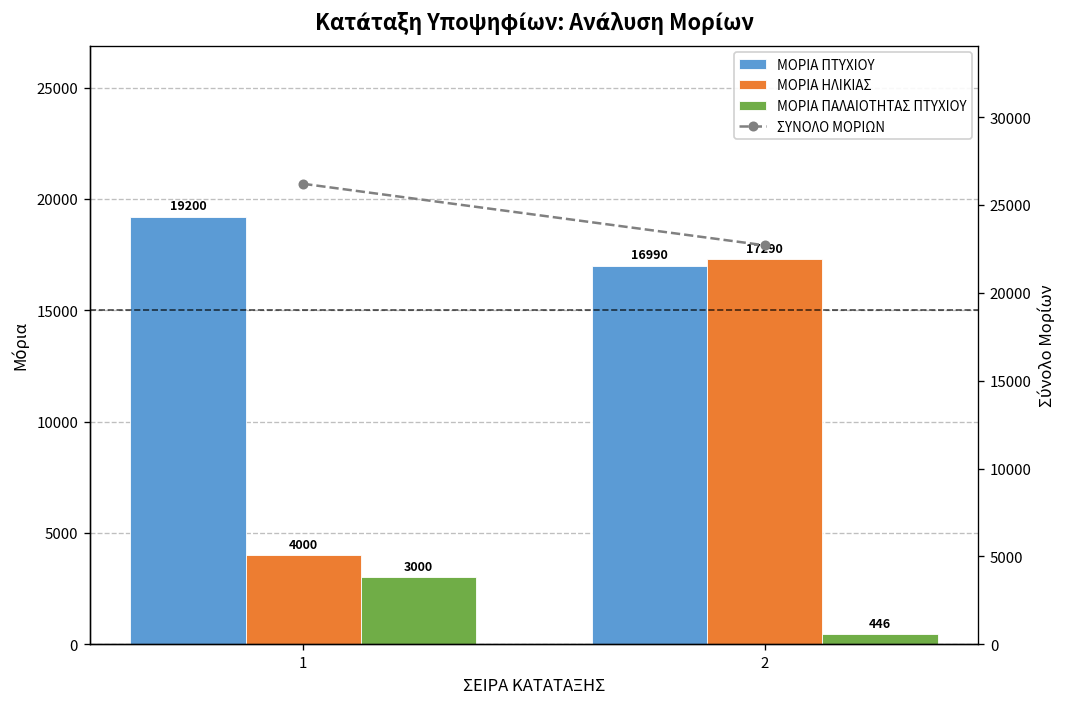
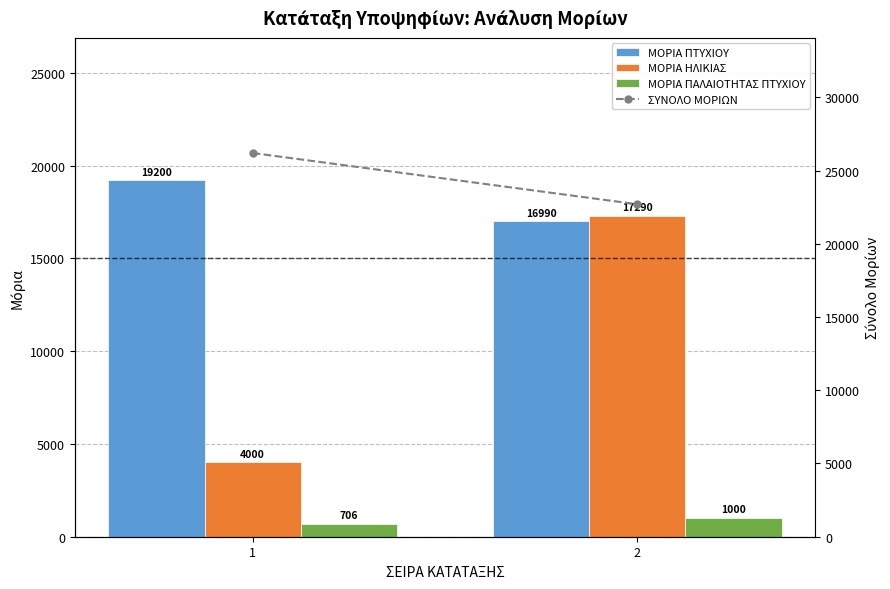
  {
    "ΜΟΡΙΑ ΠΤΥΧΙΟΥ": {
      "1": 19200,
      "2": 16990
    },
    "ΜΟΡΙΑ ΗΛΙΚΙΑΣ": {
      "1": 4000
    },
    "ΜΟΡΙΑ ΠΑΛΑΙΟΤΗΤΑΣ ΠΤΥΧΙΟΥ": {
-     "1": 3000,
-     "2": 446
+     "1": 706,
+     "2": 1000
    }
  }
